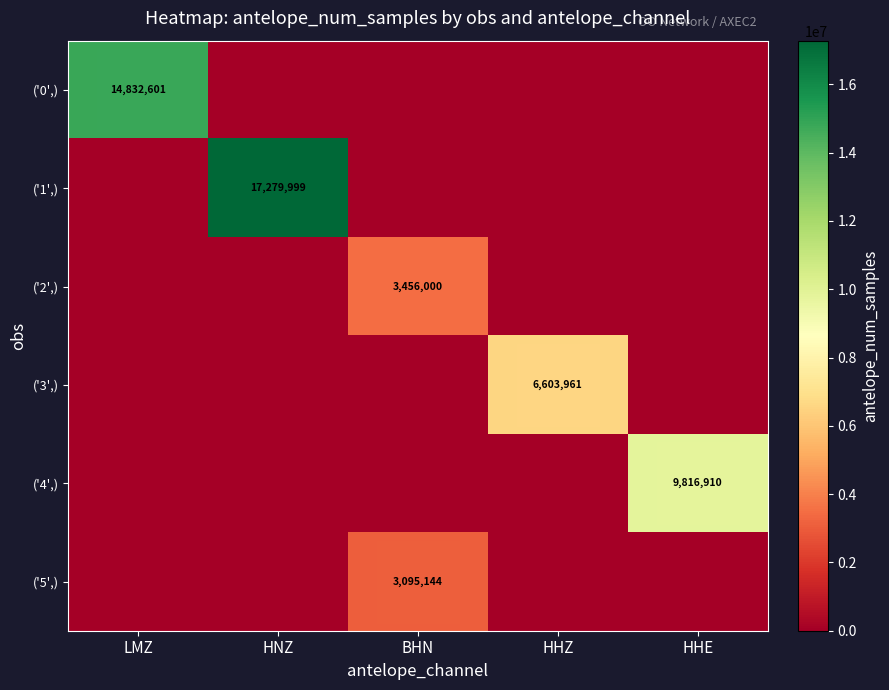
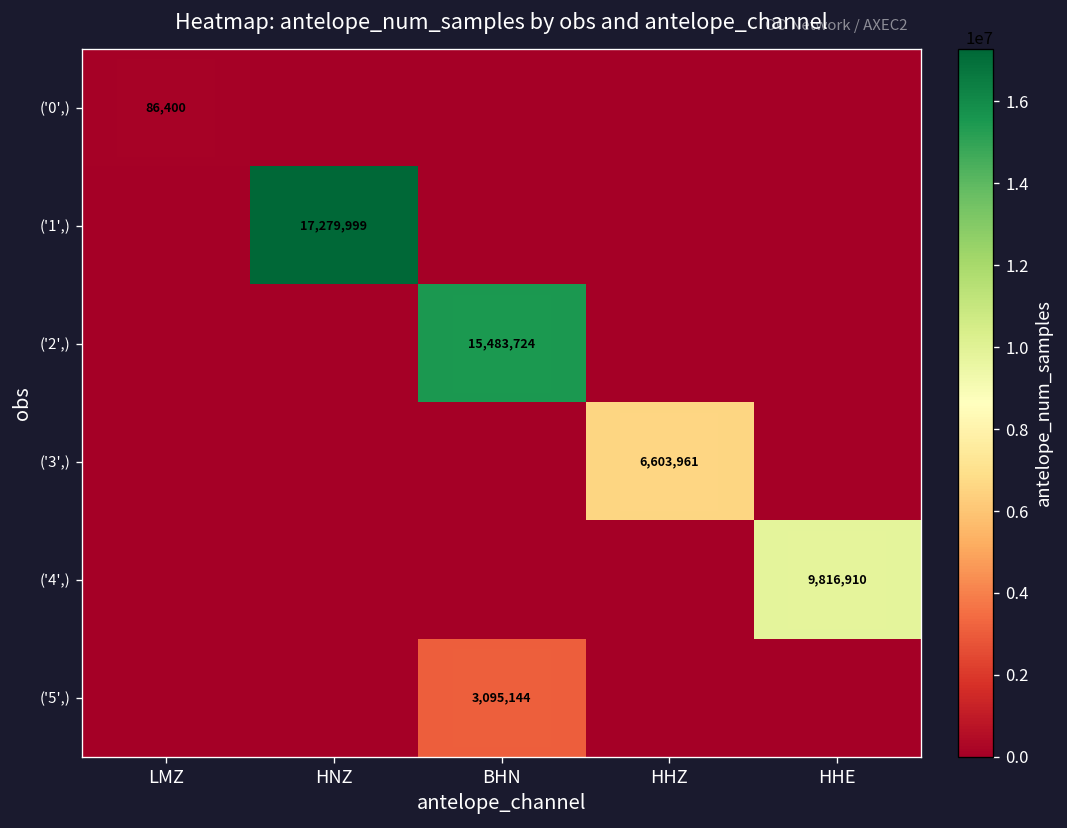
  {
    "('0',)": {
-     "LMZ": "14,832,601"
+     "LMZ": "86,400"
    },
    "('2',)": {
-     "BHN": "3,456,000"
+     "BHN": "15,483,724"
    }
  }
